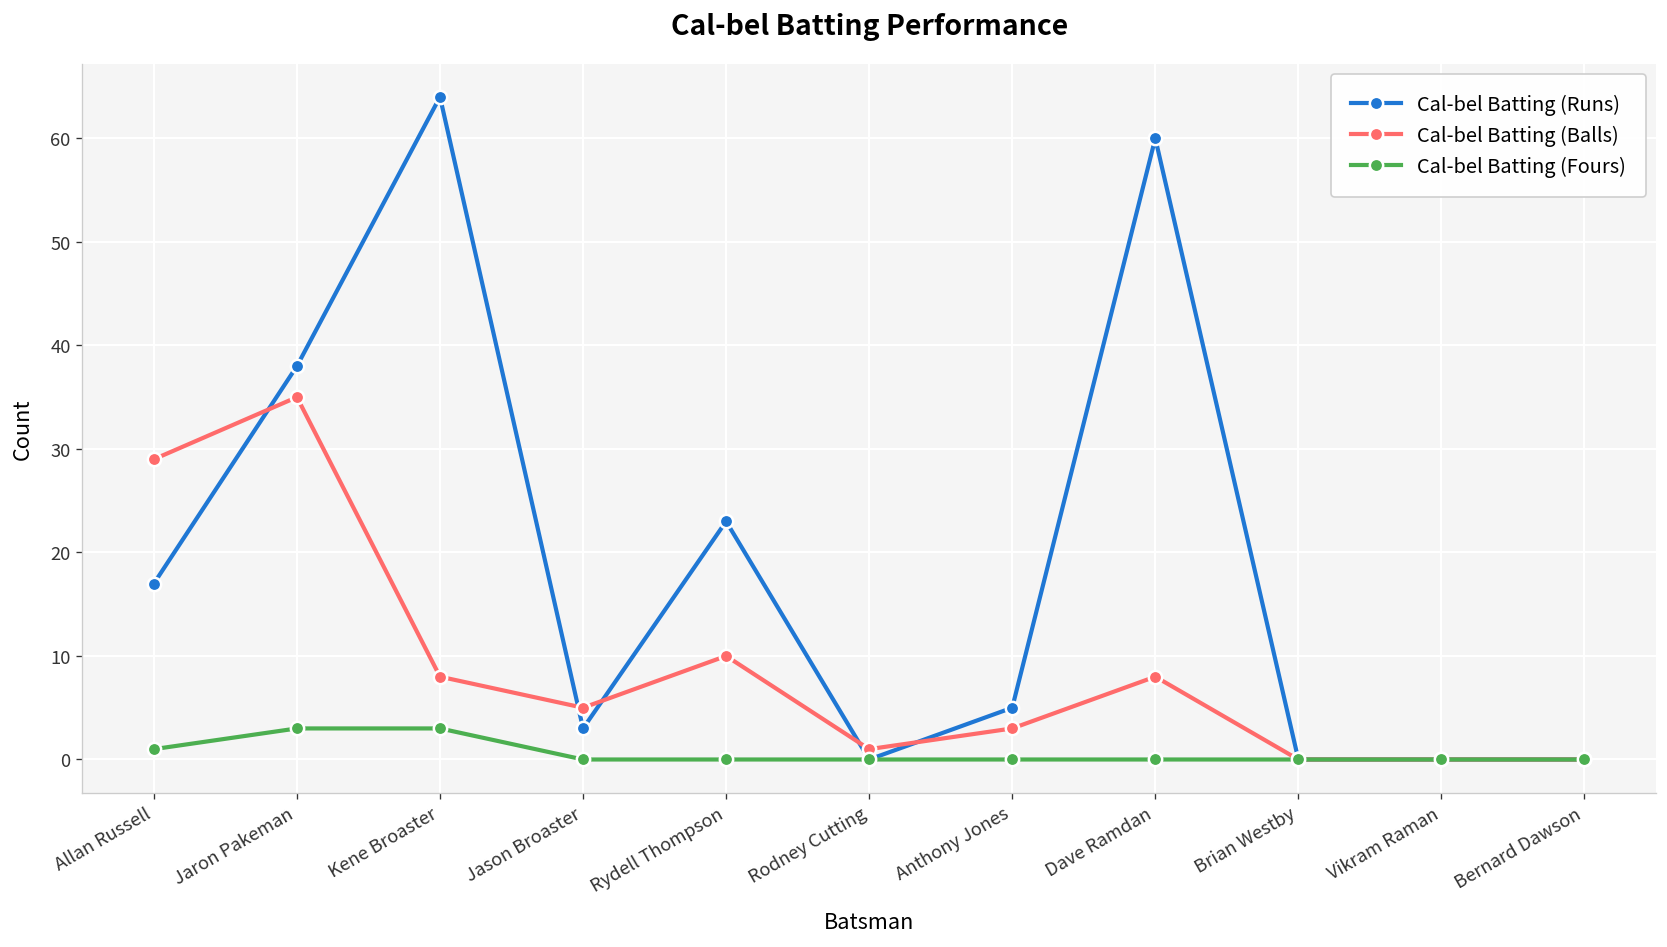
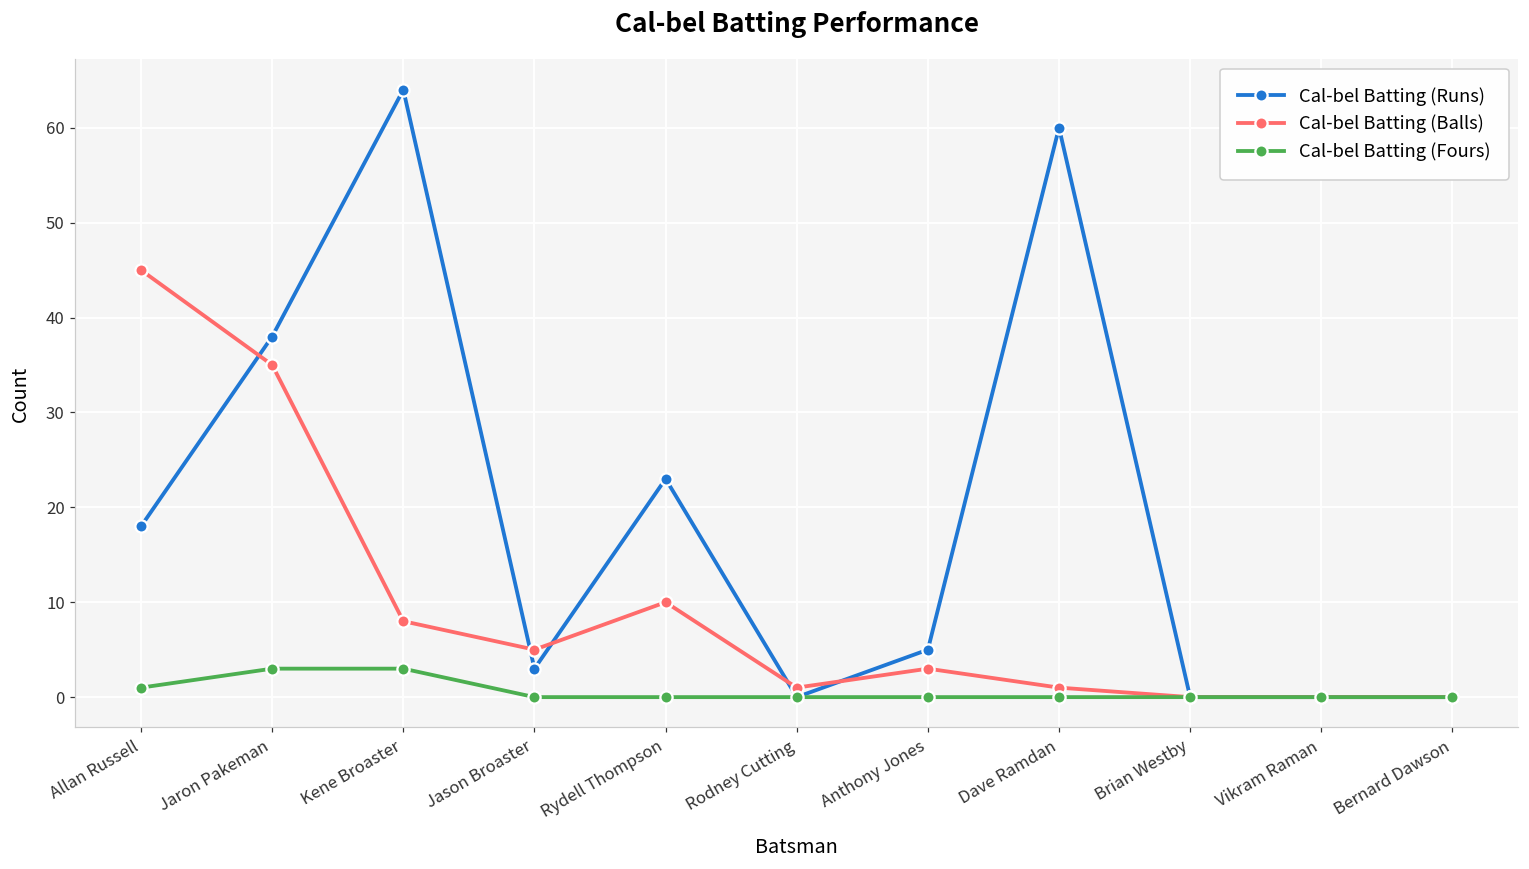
  {
    "Cal-bel Batting (Runs)": {
-     "Allan Russell": 17,
+     "Allan Russell": 18,
      "Jaron Pakeman": 38,
      "Kene Broaster": 64,
      "Jason Broaster": 3,
      "Rydell Thompson": 23,
      "Anthony Jones": 5,
      "Dave Ramdan": 60
    },
    "Cal-bel Batting (Balls)": {
-     "Allan Russell": 29,
+     "Allan Russell": 45,
      "Jaron Pakeman": 35,
      "Kene Broaster": 8,
      "Jason Broaster": 5,
      "Rydell Thompson": 10,
      "Rodney Cutting": 1,
      "Anthony Jones": 3,
-     "Dave Ramdan": 8
+     "Dave Ramdan": 1
    },
    "Cal-bel Batting (Fours)": {
      "Allan Russell": 1,
      "Jaron Pakeman": 3,
      "Kene Broaster": 3,
      "Jason Broaster": 0,
      "Rydell Thompson": 0,
      "Anthony Jones": 0,
      "Dave Ramdan": 0
    }
  }
